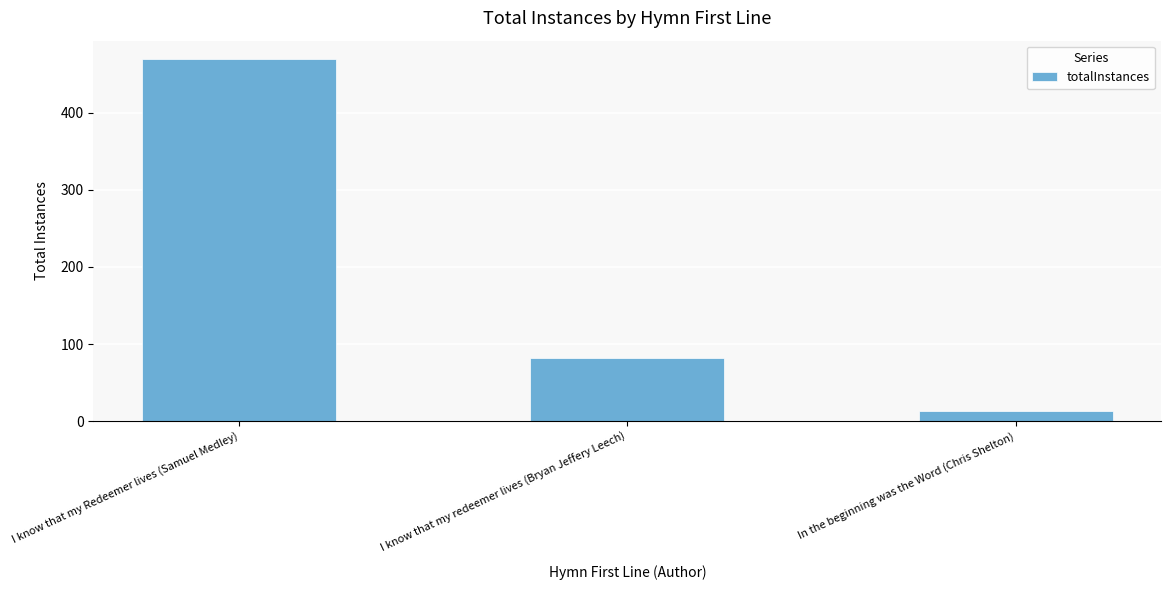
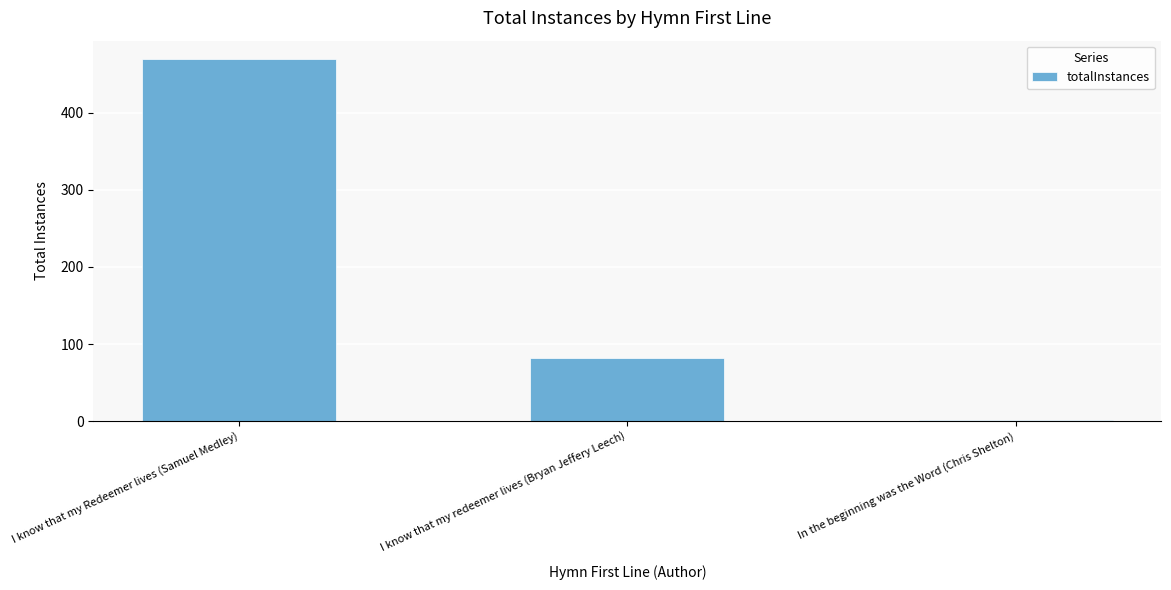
  {
    "I know that my Redeemer lives (Samuel Medley)": 470,
    "I know that my redeemer lives (Bryan Jeffery Leech)": 80,
-   "In the beginning was the Word (Chris Shelton)": 10
+   "In the beginning was the Word (Chris Shelton)": 0
  }
